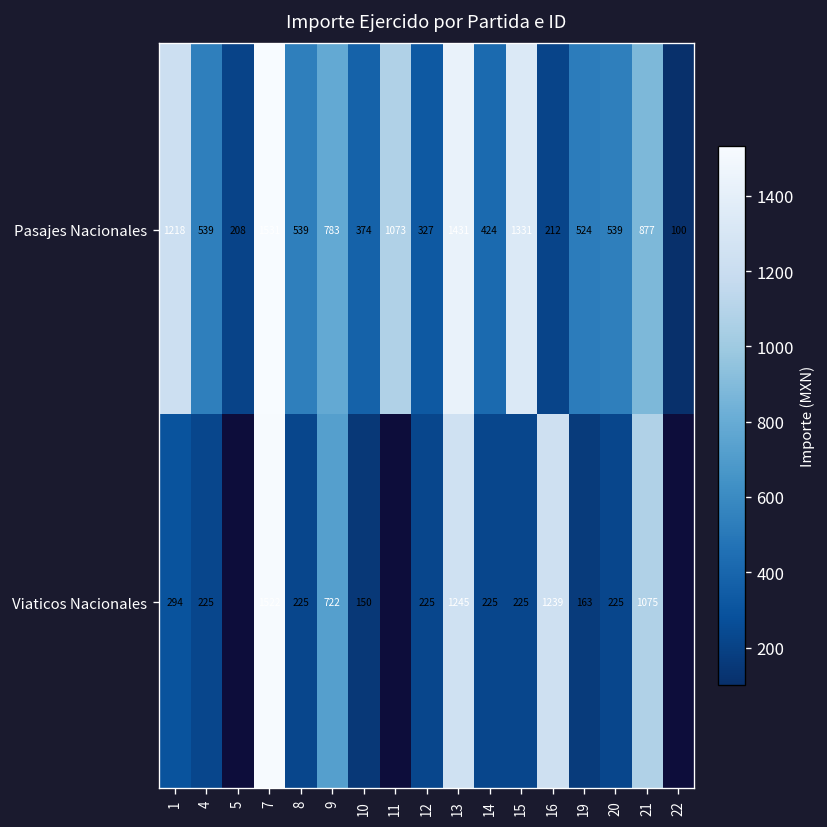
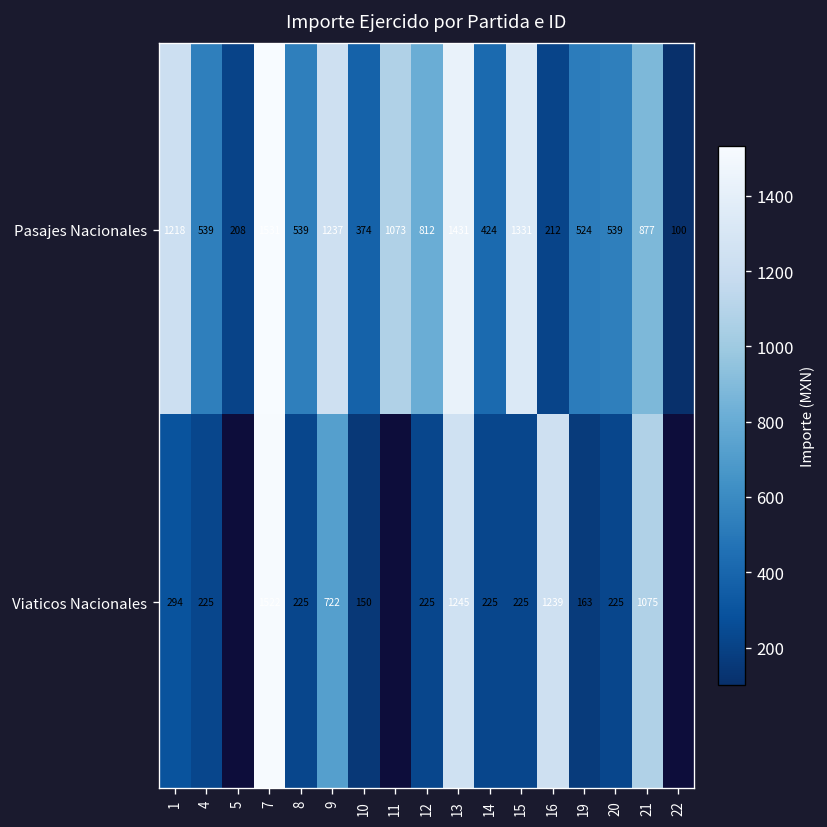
  {
    "Pasajes Nacionales": {
      "1": 1218,
      "4": 539,
      "5": 208,
      "8": 539,
-     "9": 783,
+     "9": 1237,
      "10": 374,
      "11": 1073,
-     "12": 327,
+     "12": 812,
      "14": 424,
      "16": 212,
      "19": 524,
      "20": 539,
      "21": 877,
      "22": 100
    },
    "Viaticos Nacionales": {
      "1": 294,
      "4": 225,
      "8": 225,
      "9": 722,
      "10": 150,
      "12": 225,
      "13": 1245,
      "14": 225,
      "15": 225,
      "16": 1239,
      "19": 163,
      "20": 225,
      "21": 1075
    }
  }
